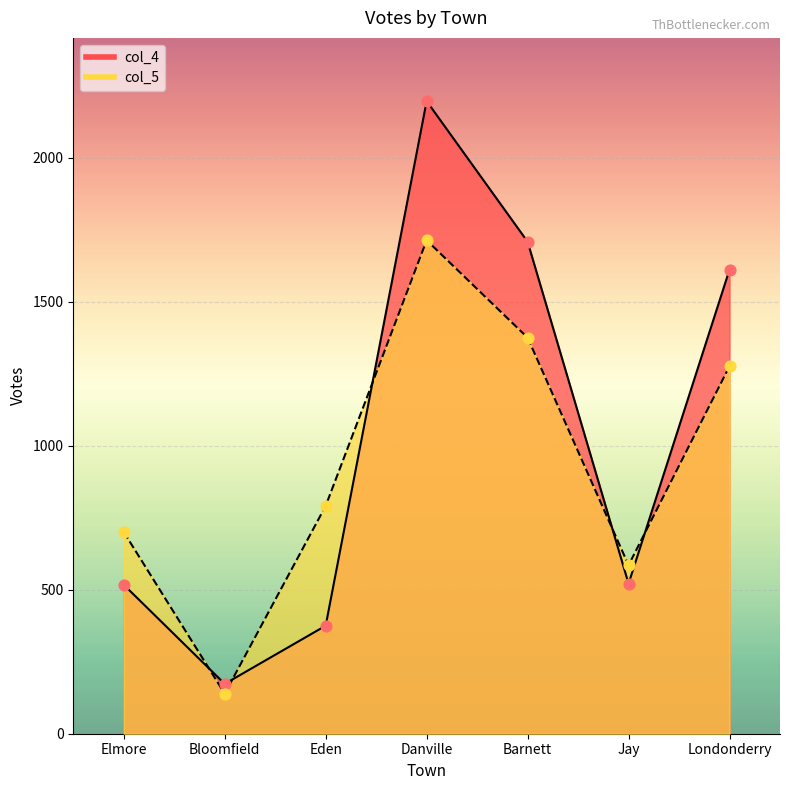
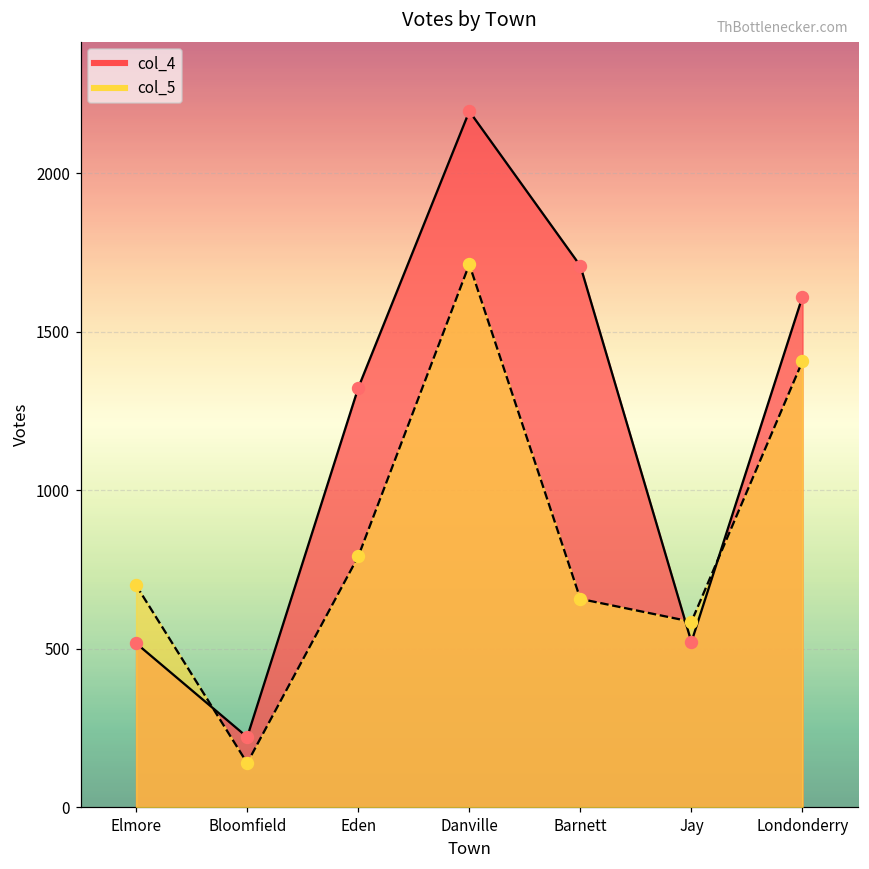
  {
    "col_4": {
      "Elmore": 520,
-     "Bloomfield": 170,
-     "Eden": 380,
+     "Bloomfield": 220,
+     "Eden": 1320,
      "Danville": 2200,
      "Barnett": 1710,
      "Jay": 520,
      "Londonderry": 1610
    },
    "col_5": {
      "Elmore": 700,
      "Bloomfield": 140,
      "Eden": 790,
      "Danville": 1710,
-     "Barnett": 1380,
+     "Barnett": 660,
      "Jay": 590,
-     "Londonderry": 1280
+     "Londonderry": 1410
    }
  }
